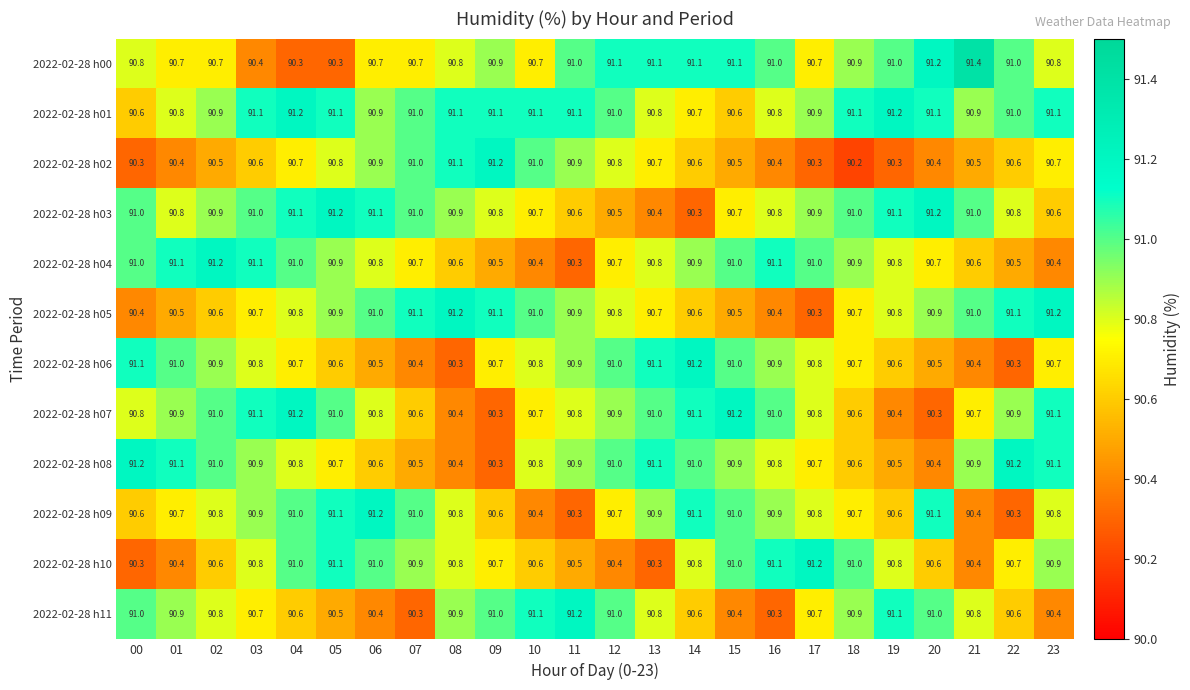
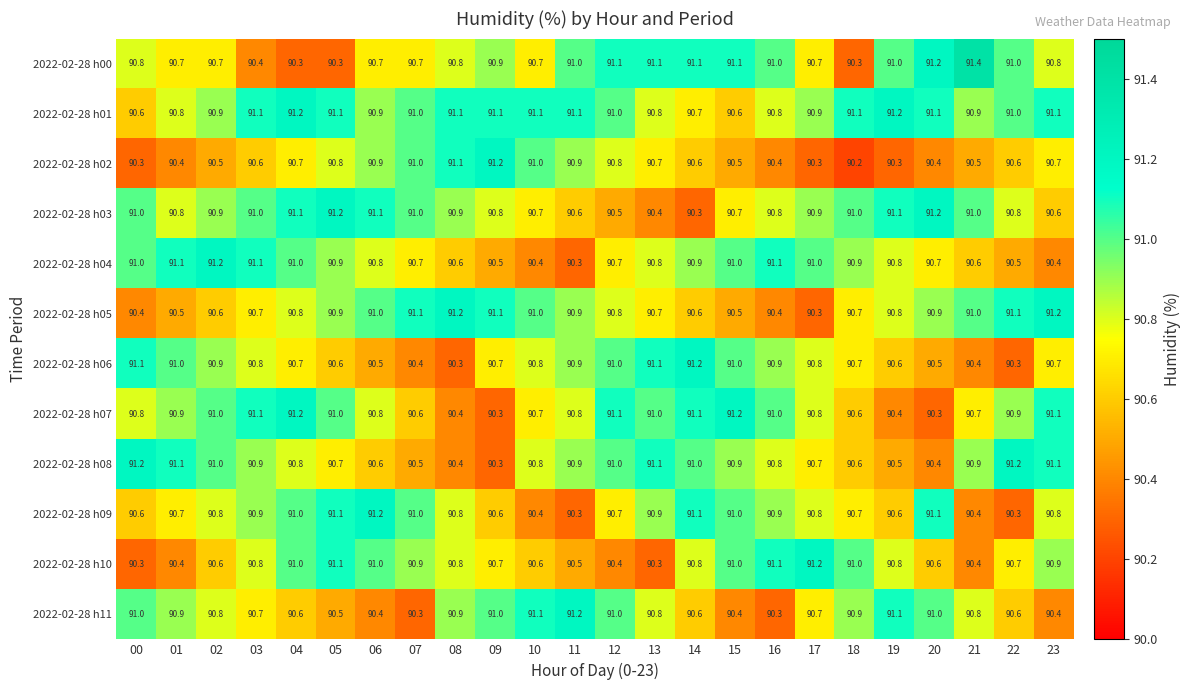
  {
    "2022-02-28 h00": {
      "00": 90.8,
      "01": 90.7,
      "02": 90.7,
      "03": 90.4,
      "04": 90.3,
      "05": 90.3,
      "06": 90.7,
      "07": 90.7,
      "08": 90.8,
      "09": 90.9,
      "10": 90.7,
      "11": 91.0,
      "12": 91.1,
      "13": 91.1,
      "14": 91.1,
      "15": 91.1,
      "16": 91.0,
      "17": 90.7,
-     "18": 90.9,
+     "18": 90.3,
      "19": 91.0,
      "20": 91.2,
      "21": 91.4,
      "22": 91.0,
      "23": 90.8
    },
    "2022-02-28 h07": {
      "00": 90.8,
      "01": 90.9,
      "02": 91.0,
      "03": 91.1,
      "04": 91.2,
      "05": 91.0,
      "06": 90.8,
      "07": 90.6,
      "08": 90.4,
      "09": 90.3,
      "10": 90.7,
      "11": 90.8,
-     "12": 90.9,
+     "12": 91.1,
      "13": 91.0,
      "14": 91.1,
      "15": 91.2,
      "16": 91.0,
      "17": 90.8,
      "18": 90.6,
      "19": 90.4,
      "20": 90.3,
      "21": 90.7,
      "22": 90.9,
      "23": 91.1
    }
  }
